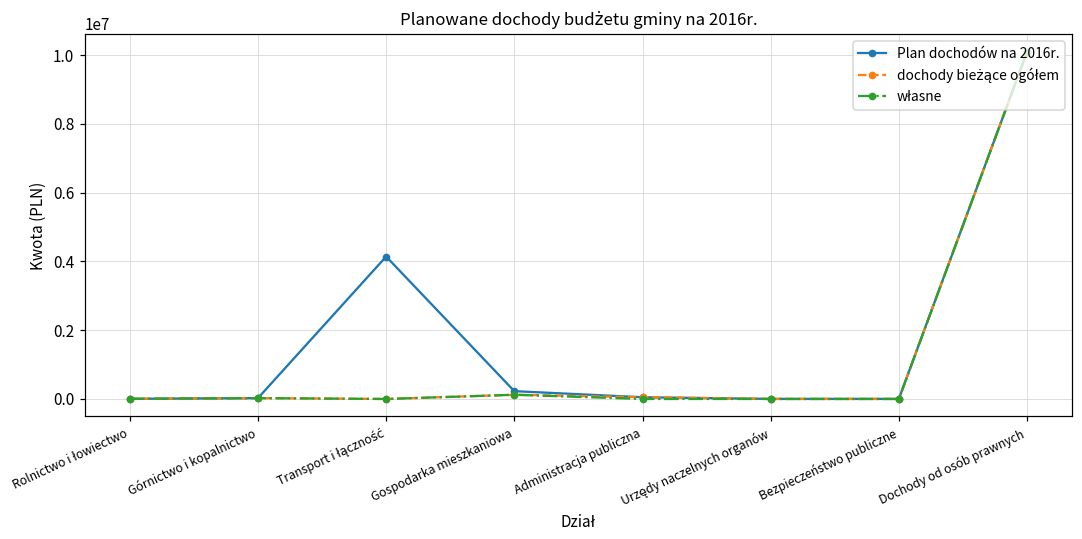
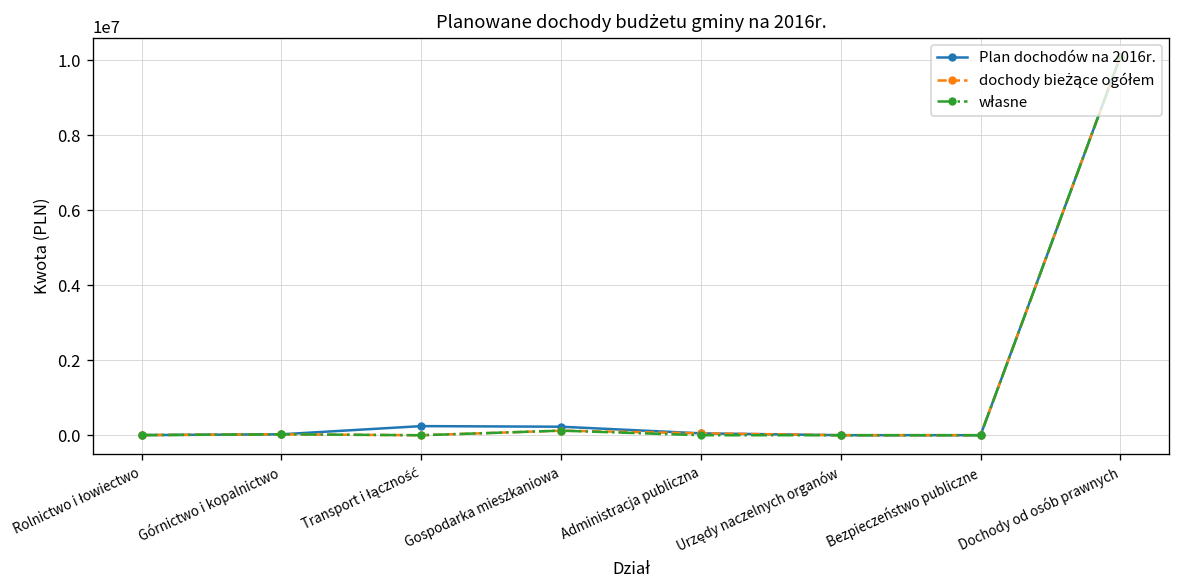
  {
    "Plan dochodów na 2016r.": {
-     "Transport i łączność": 4100000,
+     "Transport i łączność": 200000,
      "Gospodarka mieszkaniowa": 200000
    }
  }
